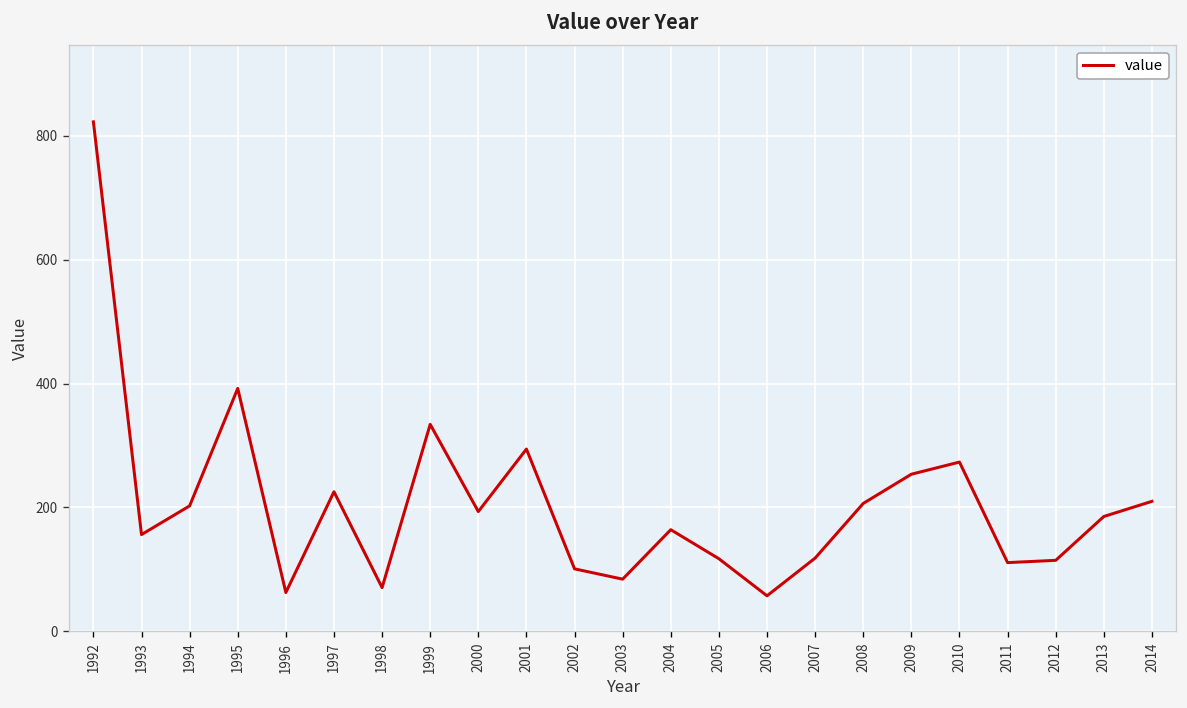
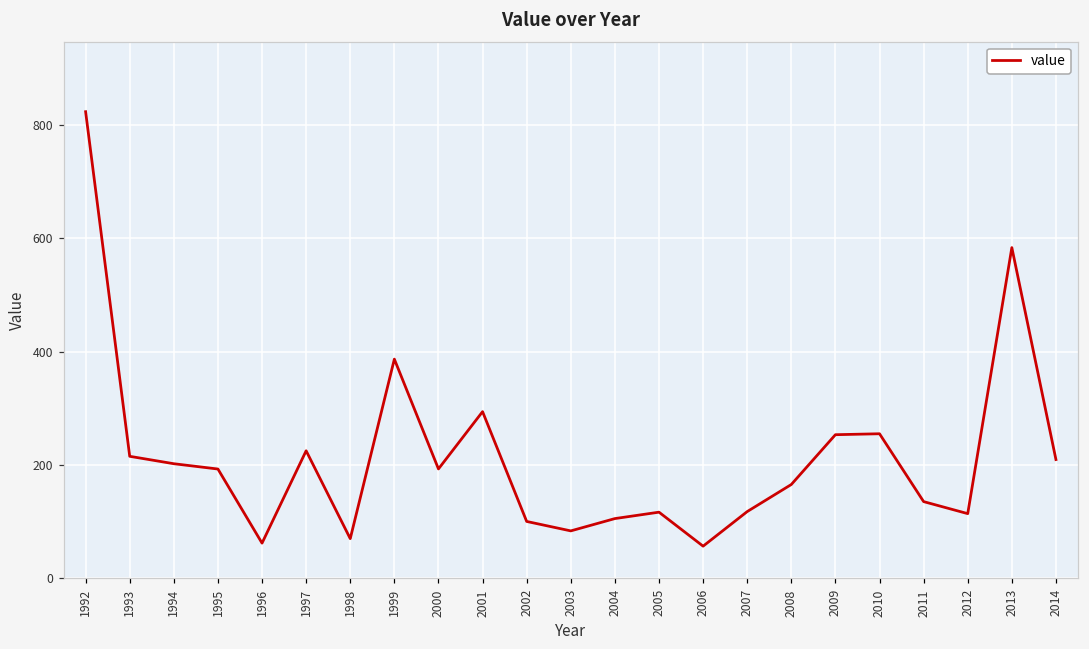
  {
    "1992": 820,
-   "1993": 160,
+   "1993": 220,
    "1994": 200,
-   "1995": 390,
+   "1995": 190,
    "1996": 60,
    "1997": 230,
    "1998": 70,
-   "1999": 330,
+   "1999": 390,
    "2000": 190,
    "2001": 290,
    "2002": 100,
    "2003": 80,
-   "2004": 160,
+   "2004": 110,
    "2005": 120,
    "2006": 60,
    "2007": 120,
-   "2008": 210,
+   "2008": 170,
    "2009": 250,
-   "2010": 270,
-   "2011": 110,
+   "2010": 260,
+   "2011": 140,
    "2012": 110,
-   "2013": 190,
+   "2013": 580,
    "2014": 210
  }
